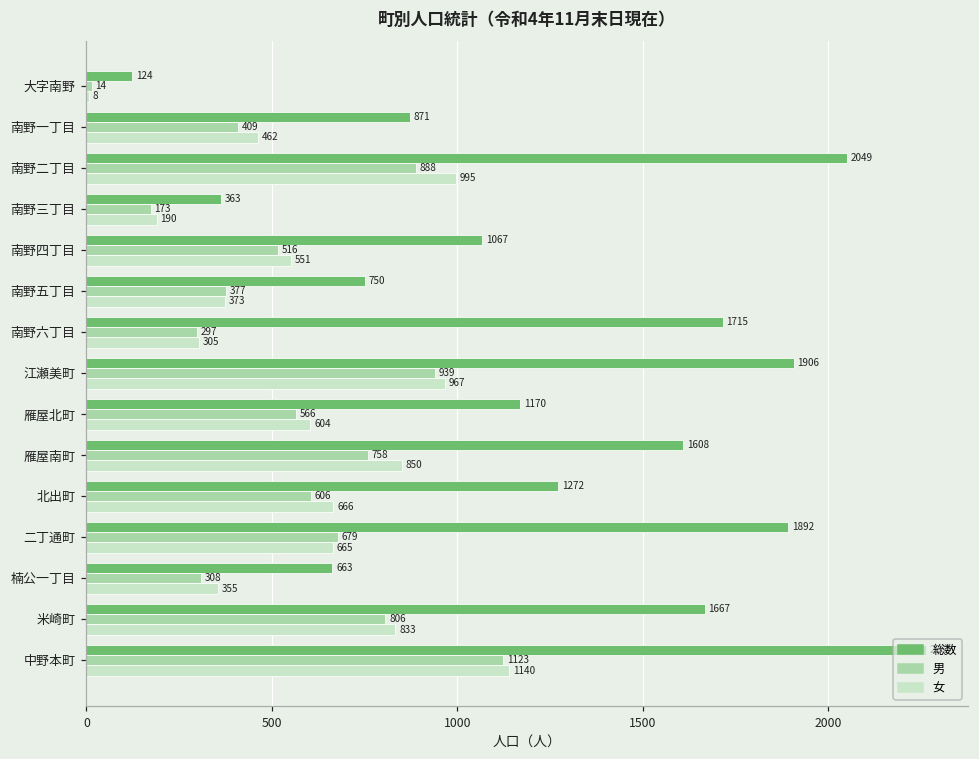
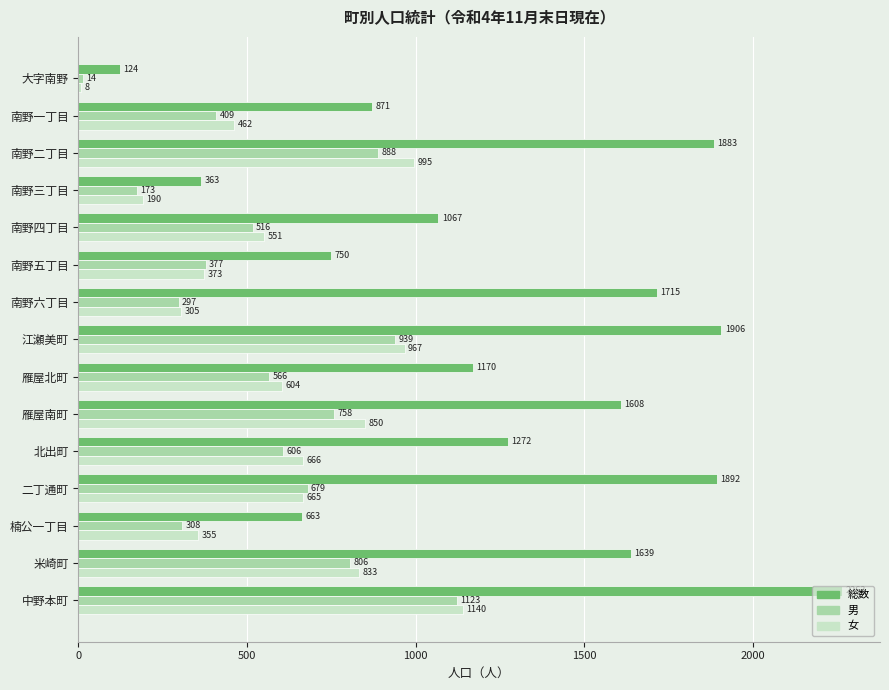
  {
    "総数": {
      "大字南野": 124,
      "南野一丁目": 871,
-     "南野二丁目": 2049,
+     "南野二丁目": 1883,
      "南野三丁目": 363,
      "南野四丁目": 1067,
      "南野五丁目": 750,
      "南野六丁目": 1715,
      "江瀬美町": 1906,
      "雁屋北町": 1170,
      "雁屋南町": 1608,
      "北出町": 1272,
      "二丁通町": 1892,
      "楠公一丁目": 663,
-     "米崎町": 1667
+     "米崎町": 1639
    }
  }
